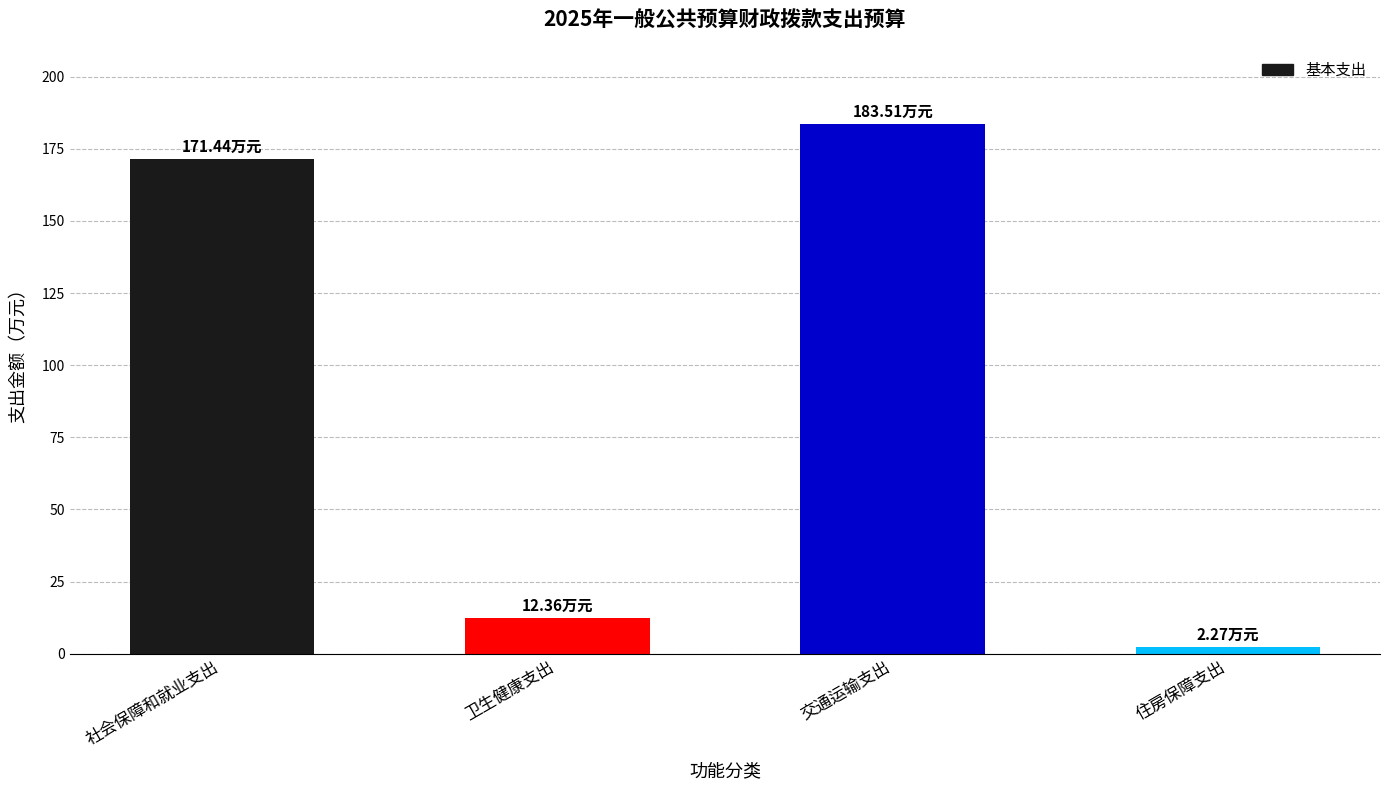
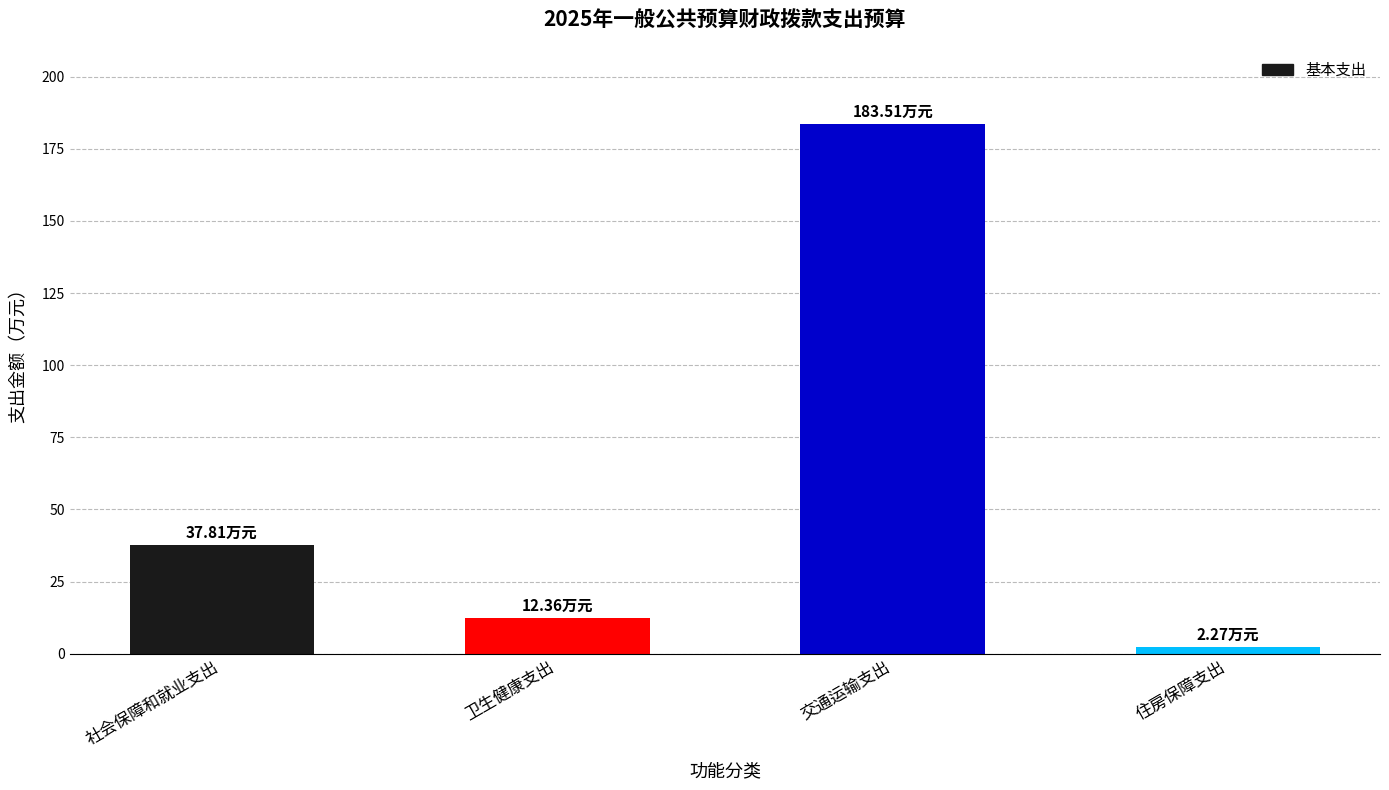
  {
-   "社会保障和就业支出": 171.44,
+   "社会保障和就业支出": 37.81,
    "卫生健康支出": 12.36,
    "交通运输支出": 183.51,
    "住房保障支出": 2.27
  }
